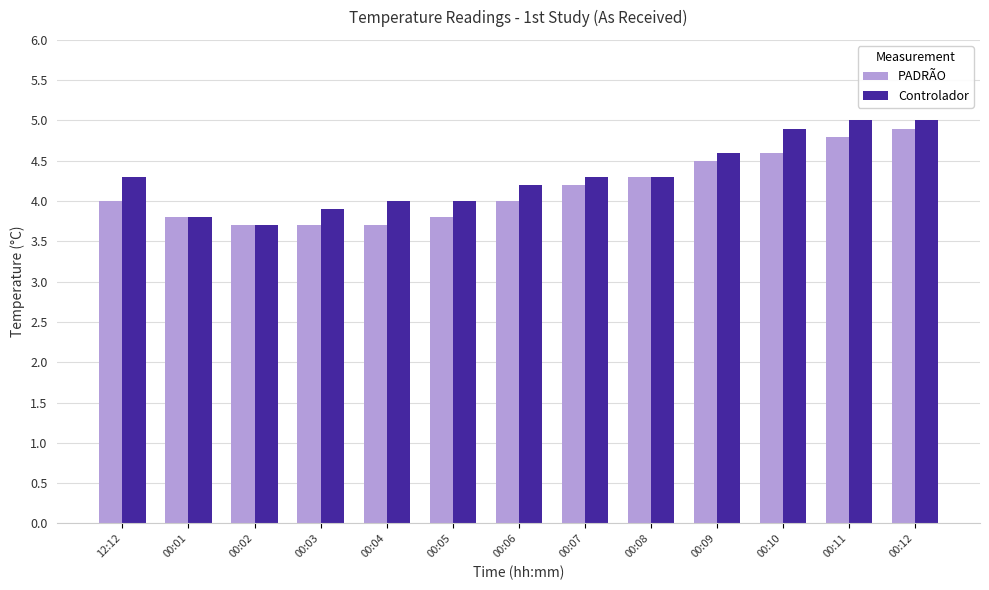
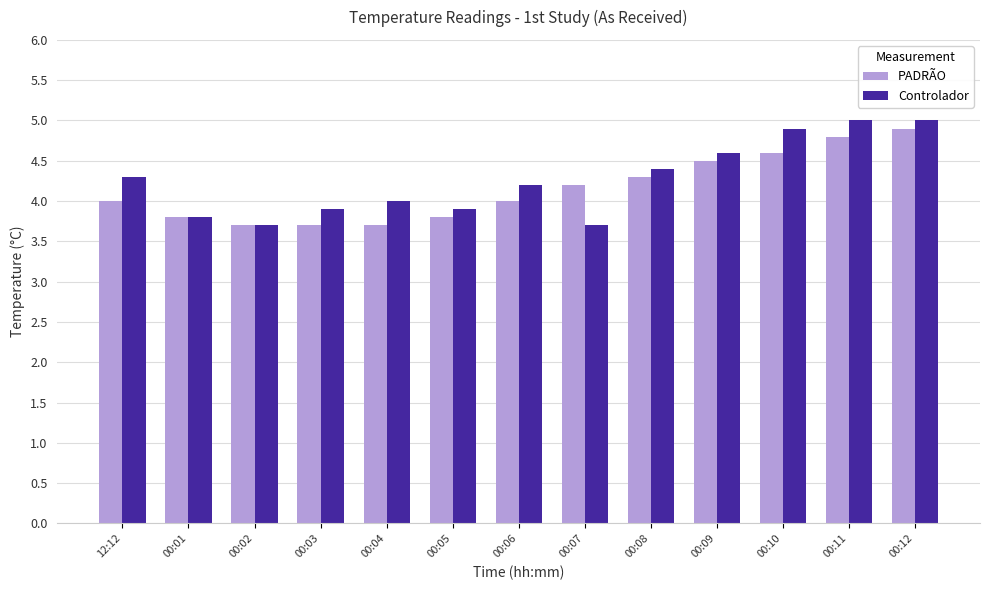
  {
    "PADRÃO": {
      "12:12": 4.0,
      "00:01": 3.8,
      "00:02": 3.7,
      "00:03": 3.7,
      "00:04": 3.7,
      "00:05": 3.8,
      "00:06": 4.0,
      "00:07": 4.2,
      "00:08": 4.3,
      "00:09": 4.5,
      "00:10": 4.6,
      "00:11": 4.8,
      "00:12": 4.9
    },
    "Controlador": {
      "12:12": 4.3,
      "00:01": 3.8,
      "00:02": 3.7,
      "00:03": 3.9,
      "00:04": 4.0,
-     "00:05": 4.0,
+     "00:05": 3.9,
      "00:06": 4.2,
-     "00:07": 4.3,
-     "00:08": 4.3,
+     "00:07": 3.7,
+     "00:08": 4.4,
      "00:09": 4.6,
      "00:10": 4.9,
      "00:11": 5.0,
      "00:12": 5.0
    }
  }
